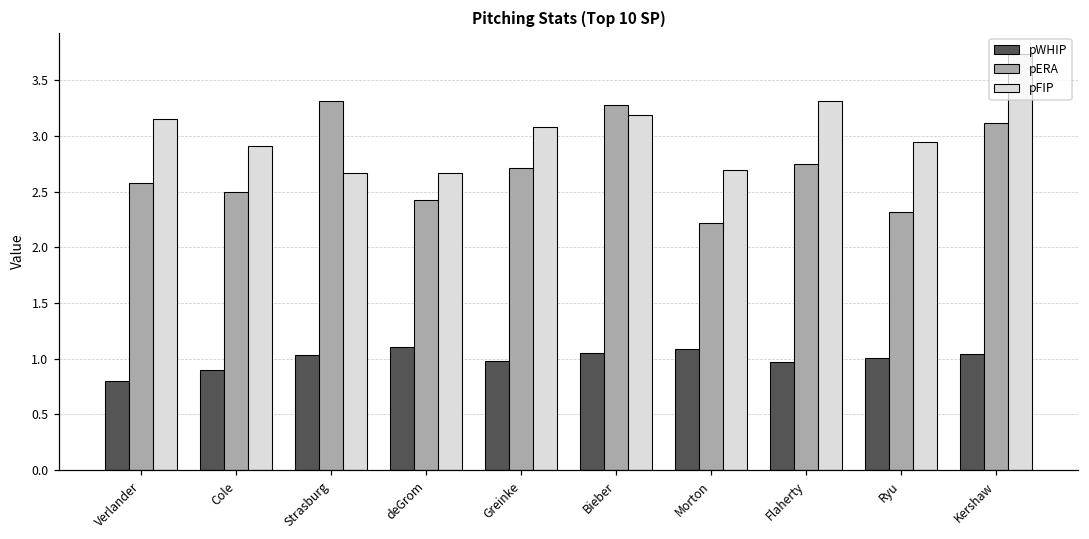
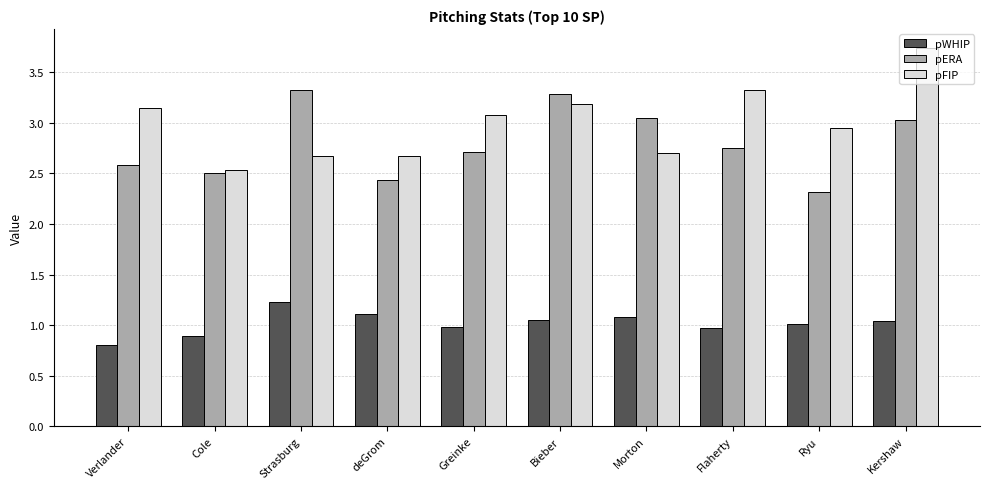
  {
    "pWHIP": {
      "Verlander": 0.80,
      "Cole": 0.90,
-     "Strasburg": 1.04,
+     "Strasburg": 1.23,
      "deGrom": 1.11,
      "Greinke": 0.98,
      "Bieber": 1.05,
      "Morton": 1.08,
      "Flaherty": 0.97,
      "Ryu": 1.01,
      "Kershaw": 1.04
    },
    "pERA": {
      "Verlander": 2.58,
      "Cole": 2.50,
      "Strasburg": 3.32,
      "deGrom": 2.43,
      "Greinke": 2.71,
      "Bieber": 3.28,
-     "Morton": 2.22,
+     "Morton": 3.05,
      "Flaherty": 2.75,
      "Ryu": 2.32,
-     "Kershaw": 3.12
+     "Kershaw": 3.03
    },
    "pFIP": {
      "Verlander": 3.15,
-     "Cole": 2.91,
+     "Cole": 2.53,
      "Strasburg": 2.67,
      "deGrom": 2.67,
      "Greinke": 3.08,
      "Bieber": 3.19,
      "Morton": 2.70,
      "Flaherty": 3.32,
      "Ryu": 2.95
    }
  }
